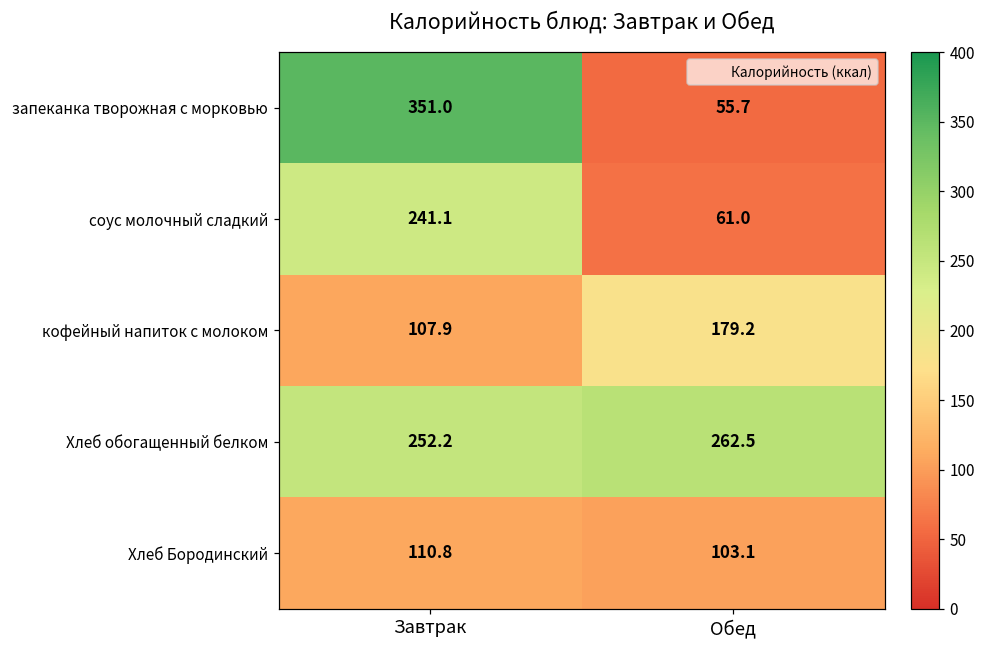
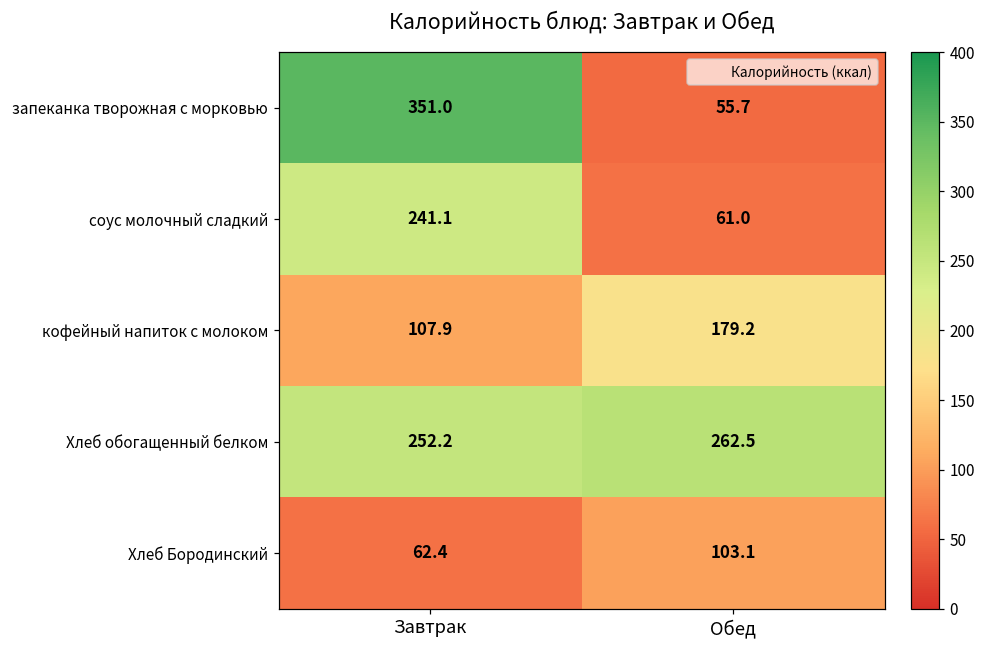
  {
    "запеканка творожная с морковью": {
      "Завтрак": 351.0,
      "Обед": 55.7
    },
    "соус молочный сладкий": {
      "Завтрак": 241.1,
      "Обед": 61.0
    },
    "кофейный напиток с молоком": {
      "Завтрак": 107.9,
      "Обед": 179.2
    },
    "Хлеб обогащенный белком": {
      "Завтрак": 252.2,
      "Обед": 262.5
    },
    "Хлеб Бородинский": {
-     "Завтрак": 110.8,
+     "Завтрак": 62.4,
      "Обед": 103.1
    }
  }
